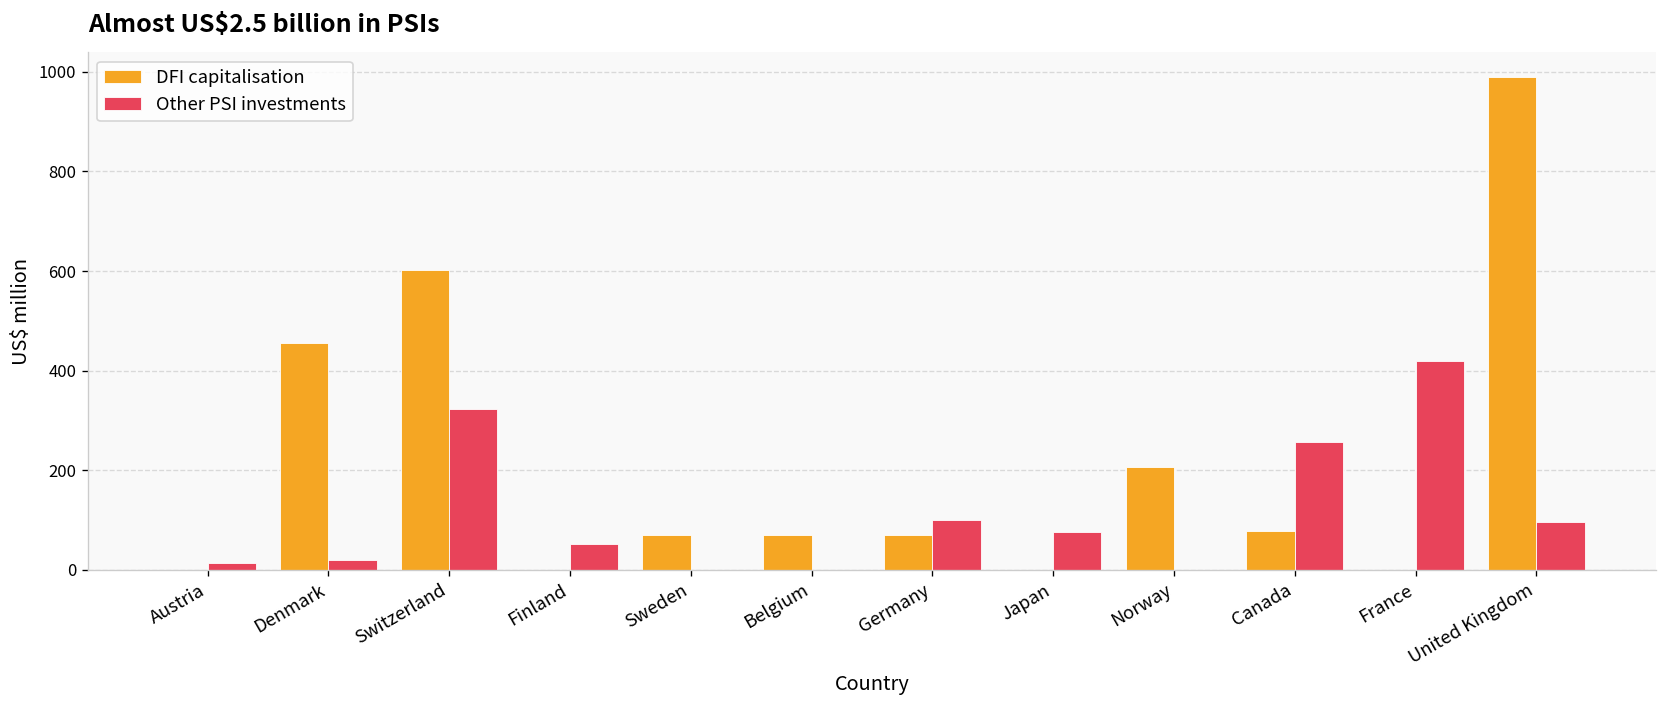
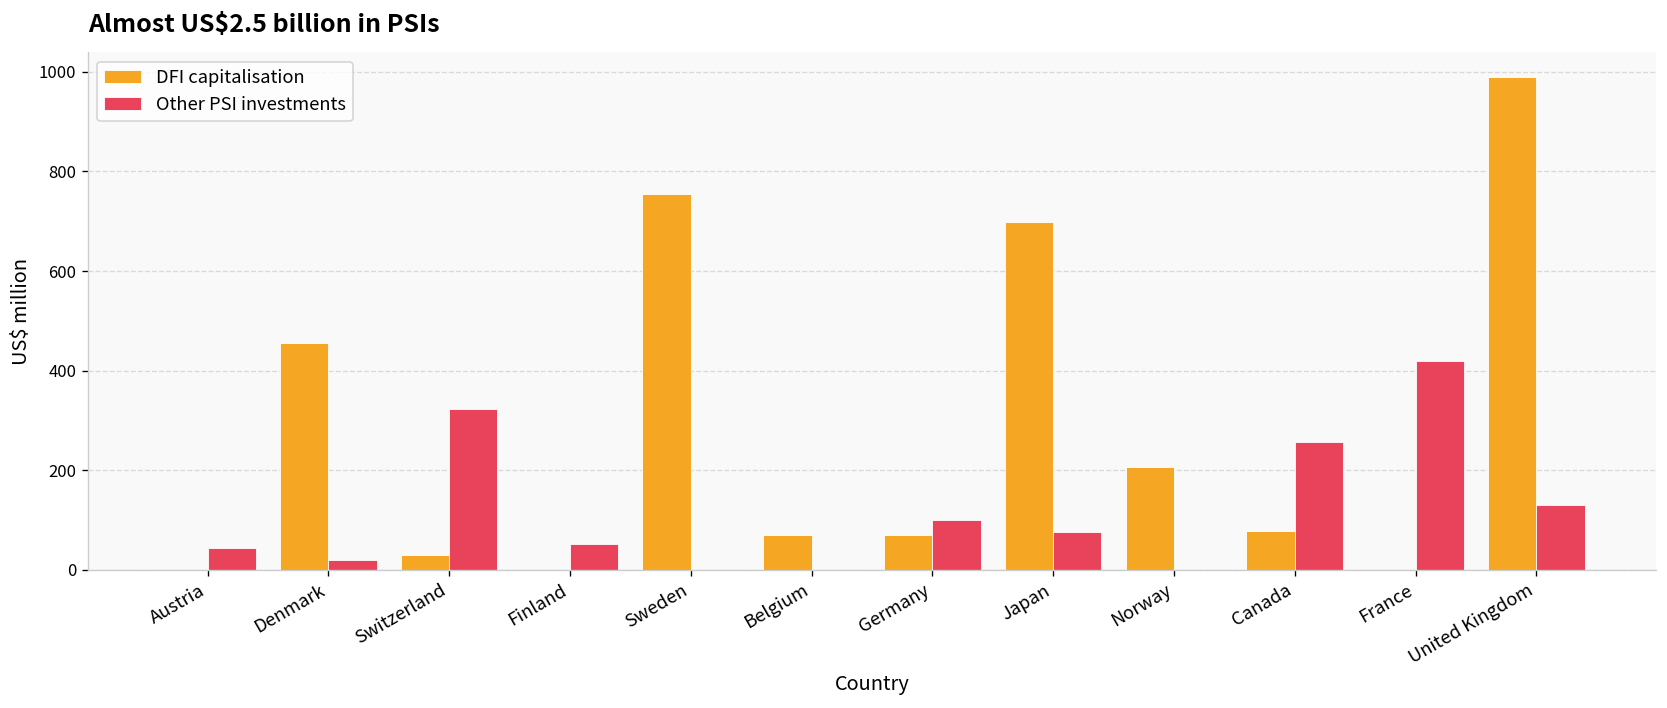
  {
    "DFI capitalisation": {
      "Austria": 0,
      "Denmark": 460,
-     "Switzerland": 600,
+     "Switzerland": 30,
      "Finland": 0,
-     "Sweden": 70,
+     "Sweden": 760,
      "Belgium": 70,
      "Germany": 70,
-     "Japan": 0,
+     "Japan": 700,
      "Norway": 210,
      "Canada": 80,
      "France": 0,
      "United Kingdom": 990
    },
    "Other PSI investments": {
-     "Austria": 10,
+     "Austria": 40,
      "Denmark": 20,
      "Switzerland": 320,
      "Finland": 50,
      "Sweden": 0,
      "Belgium": 0,
      "Germany": 100,
      "Japan": 80,
      "Norway": 0,
      "Canada": 260,
      "France": 420,
-     "United Kingdom": 100
+     "United Kingdom": 130
    }
  }
